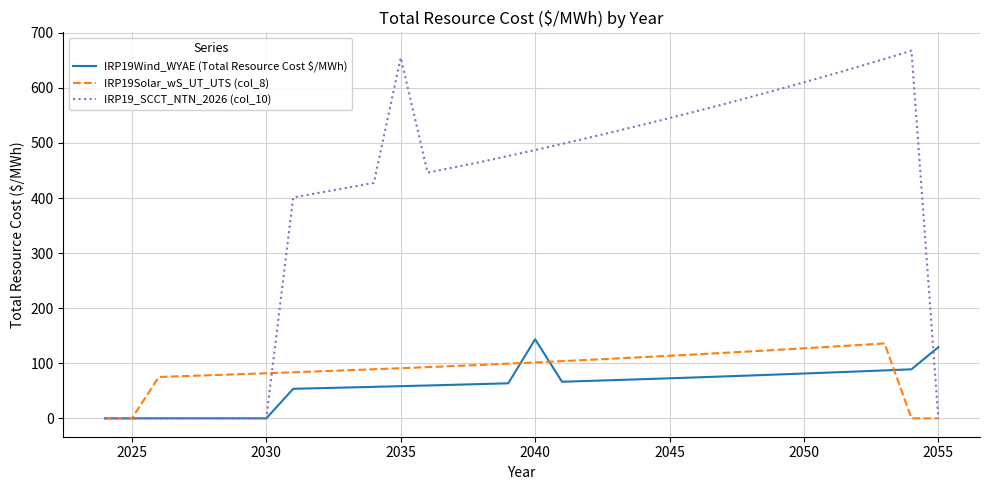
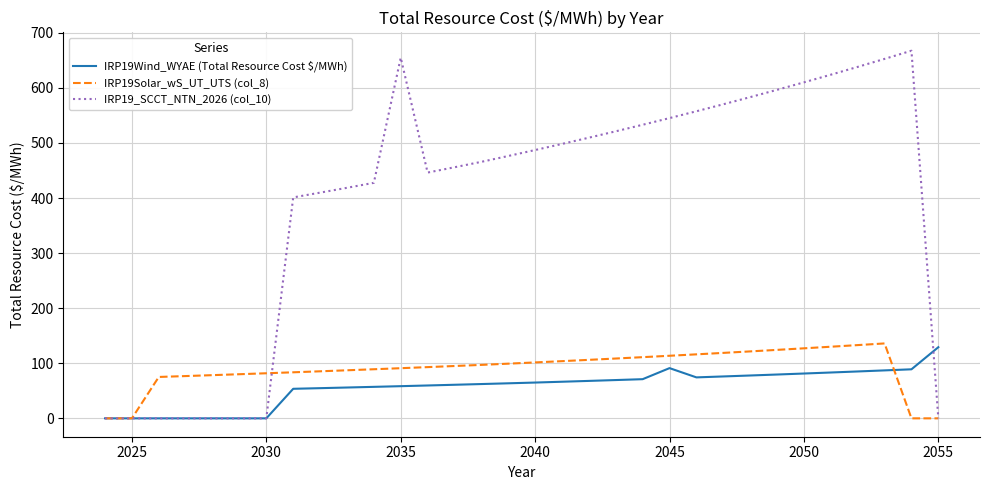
  {
    "IRP19Wind_WYAE (Total Resource Cost $/MWh)": {
      "2035": 60,
-     "2040": 140,
-     "2045": 70,
+     "2040": 60,
+     "2045": 90,
      "2050": 80,
      "2055": 130
    },
    "IRP19Solar_wS_UT_UTS (col_8)": {
      "2030": 80,
      "2035": 90,
      "2040": 100,
      "2045": 110,
      "2050": 130
    },
    "IRP19_SCCT_NTN_2026 (col_10)": {
      "2035": 650,
      "2040": 490,
      "2045": 550,
      "2050": 610
    }
  }
